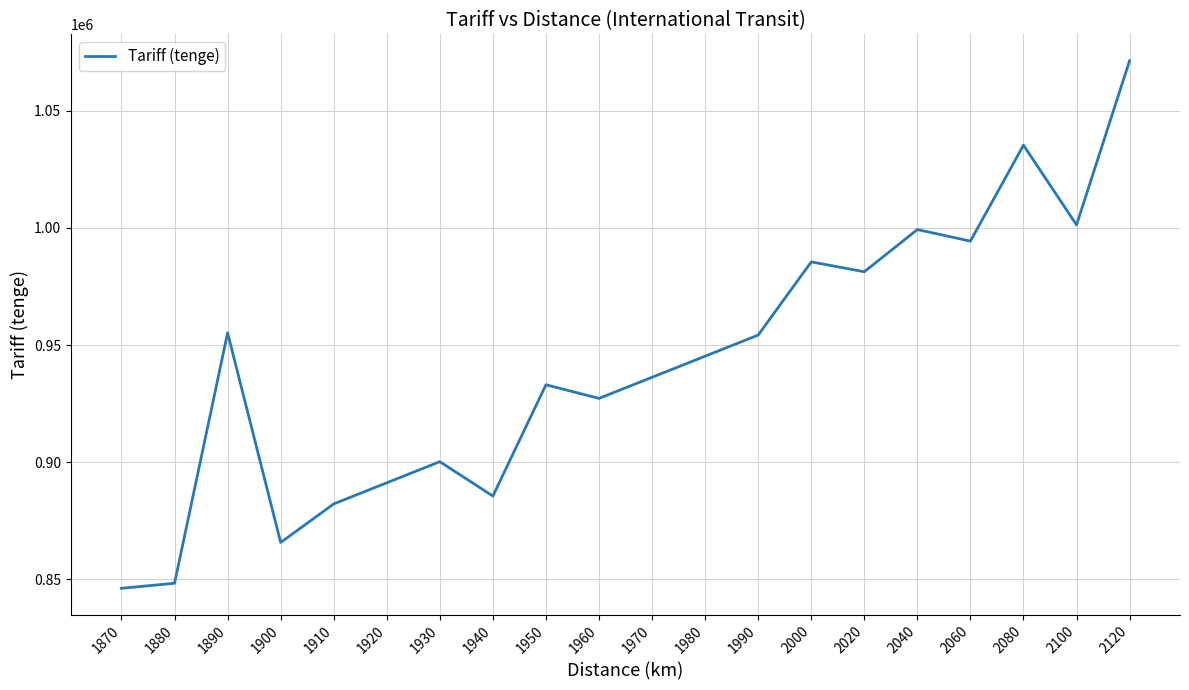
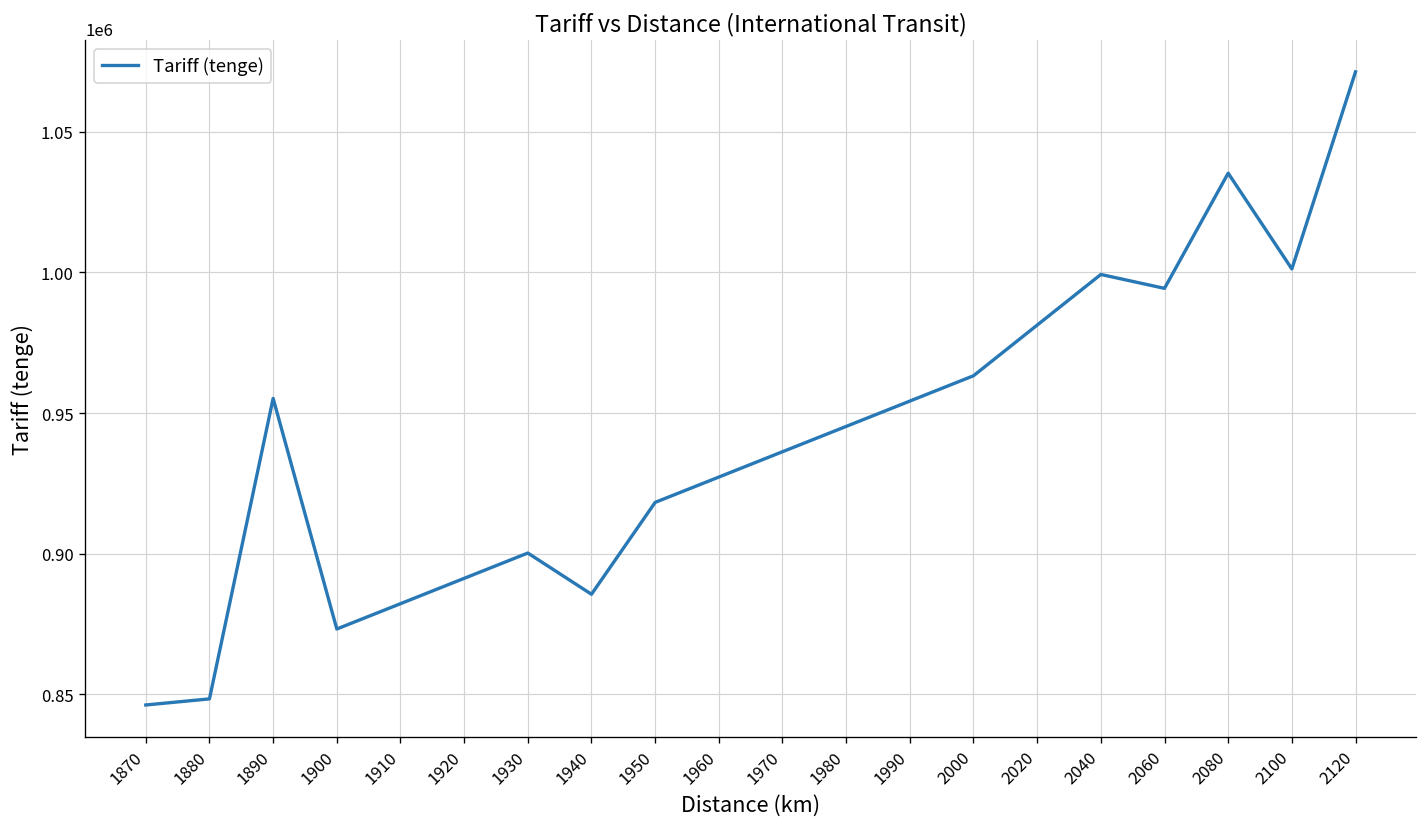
  {
    "1870": 846000,
    "1880": 848000,
    "1890": 955000,
-   "1900": 866000,
+   "1900": 873000,
    "1910": 882000,
    "1920": 891000,
    "1930": 900000,
    "1940": 886000,
-   "1950": 933000,
+   "1950": 918000,
    "1960": 927000,
    "1970": 936000,
    "1980": 945000,
    "1990": 954000,
-   "2000": 986000,
+   "2000": 963000,
    "2020": 981000,
    "2040": 999000,
    "2060": 994000,
    "2080": 1035000,
    "2100": 1001000,
    "2120": 1071000
  }
